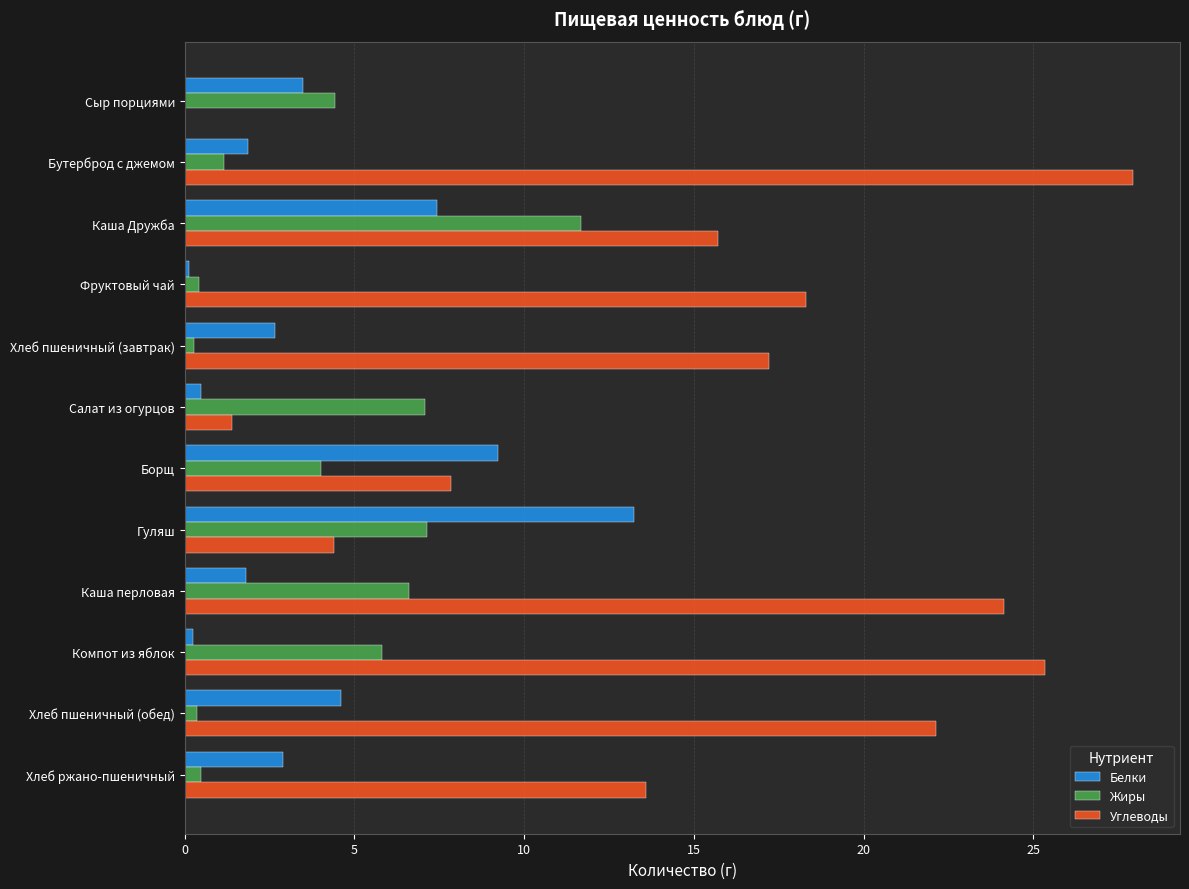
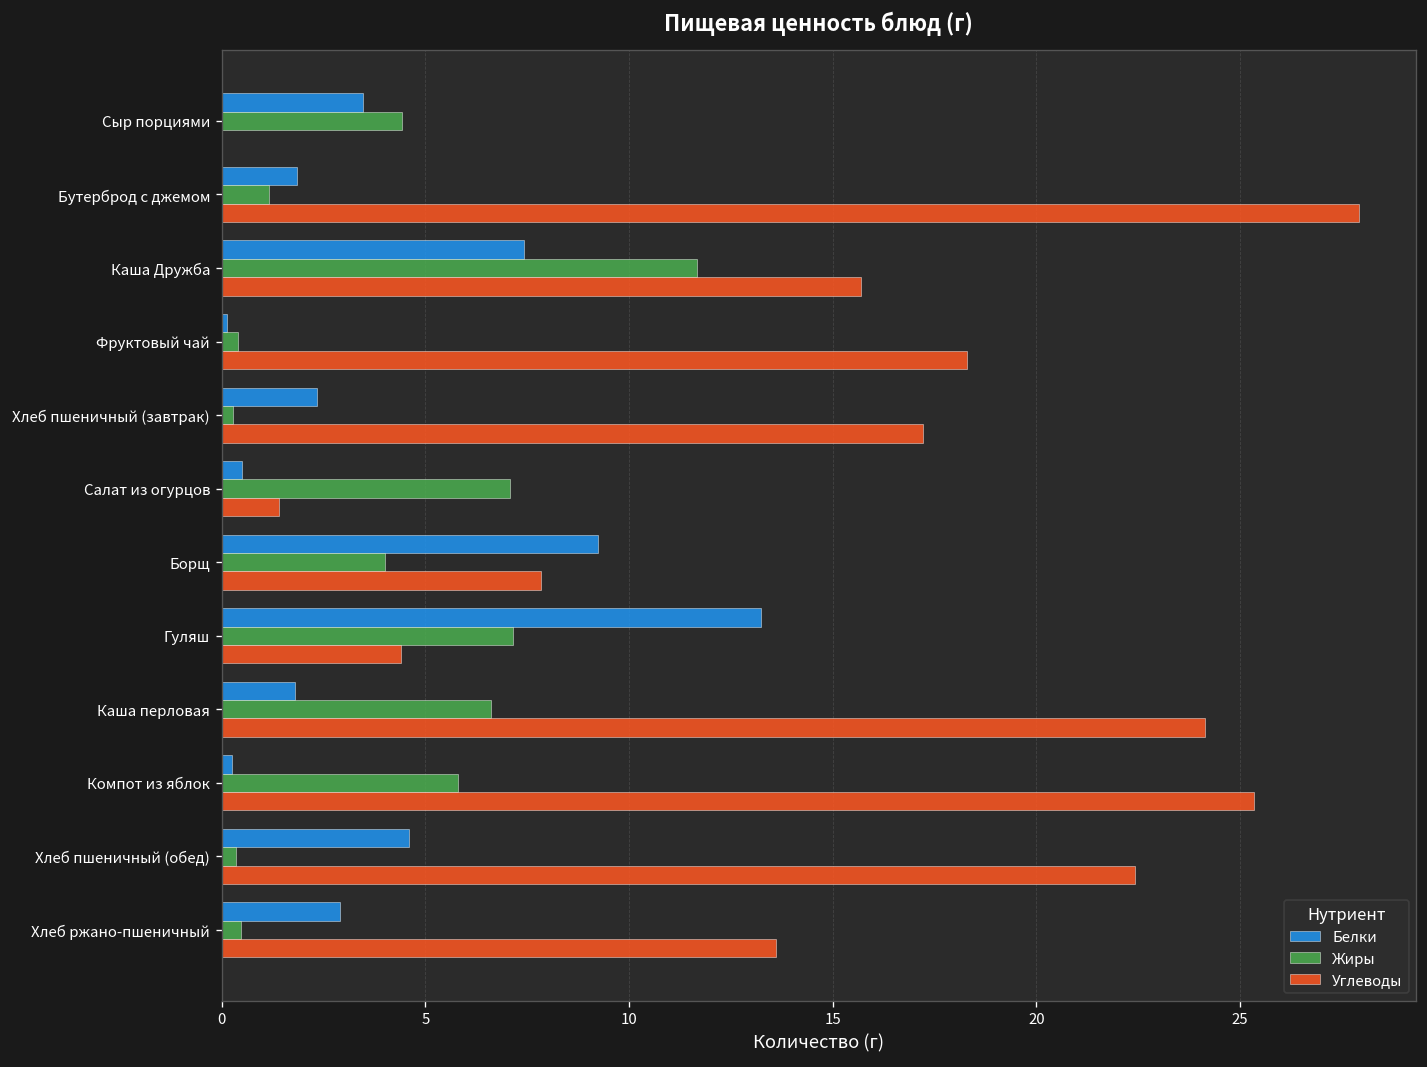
  {
    "Белки": {
      "Сыр порциями": 3.5,
      "Бутерброд с джемом": 1.9,
      "Каша Дружба": 7.4,
      "Фруктовый чай": 0.1,
-     "Хлеб пшеничный (завтрак)": 2.7,
+     "Хлеб пшеничный (завтрак)": 2.4,
      "Салат из огурцов": 0.5,
      "Борщ": 9.2,
      "Гуляш": 13.2,
      "Каша перловая": 1.8,
      "Компот из яблок": 0.3,
      "Хлеб пшеничный (обед)": 4.6,
      "Хлеб ржано-пшеничный": 2.9
    },
    "Жиры": {
      "Сыр порциями": 4.4,
      "Бутерброд с джемом": 1.2,
      "Каша Дружба": 11.7,
      "Фруктовый чай": 0.4,
      "Хлеб пшеничный (завтрак)": 0.3,
      "Салат из огурцов": 7.1,
      "Борщ": 4.0,
      "Гуляш": 7.2,
      "Каша перловая": 6.6,
      "Компот из яблок": 5.8,
      "Хлеб пшеничный (обед)": 0.4,
      "Хлеб ржано-пшеничный": 0.5
    },
    "Углеводы": {
      "Сыр порциями": 0.0,
      "Бутерброд с джемом": 27.9,
      "Каша Дружба": 15.7,
      "Фруктовый чай": 18.3,
      "Хлеб пшеничный (завтрак)": 17.2,
      "Салат из огурцов": 1.4,
      "Борщ": 7.8,
      "Гуляш": 4.4,
      "Каша перловая": 24.1,
      "Компот из яблок": 25.4,
-     "Хлеб пшеничный (обед)": 22.1,
+     "Хлеб пшеничный (обед)": 22.4,
      "Хлеб ржано-пшеничный": 13.6
    }
  }
